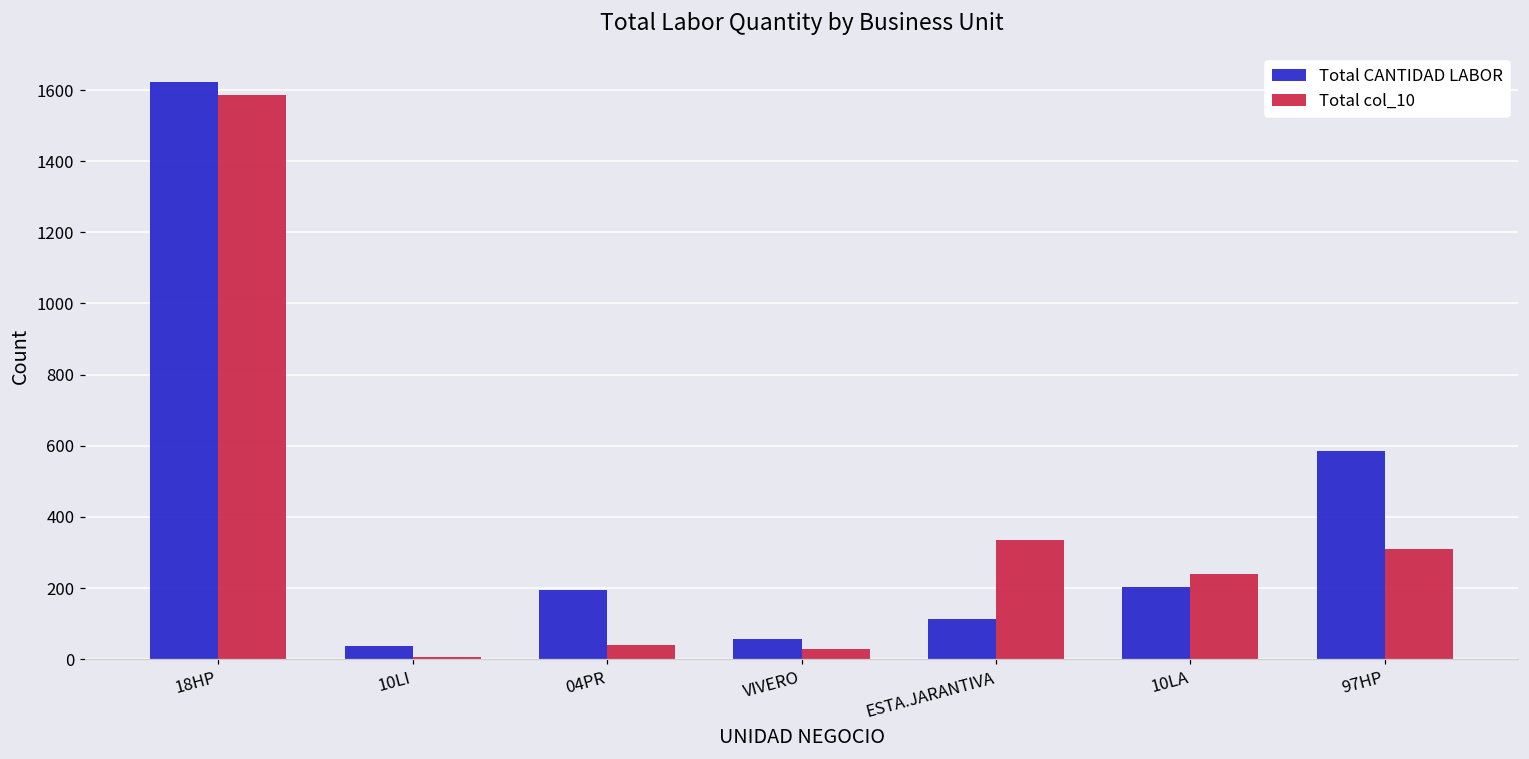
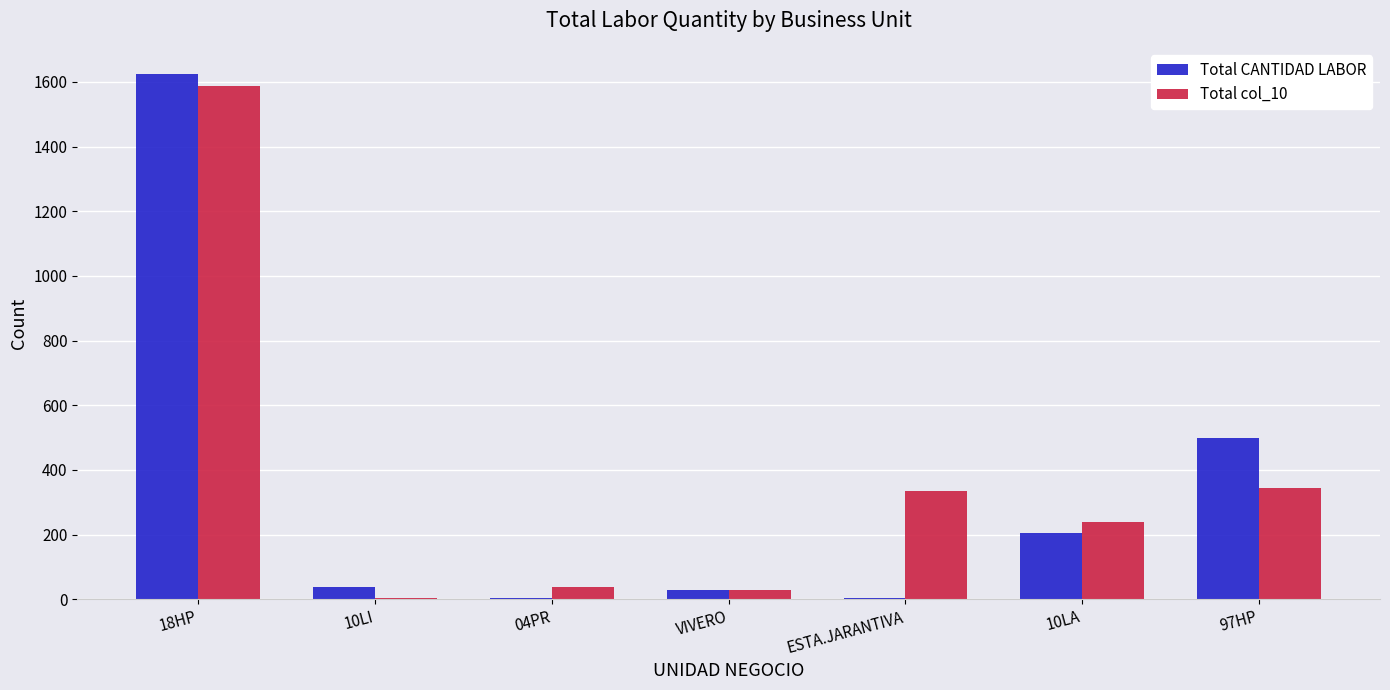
  {
    "Total CANTIDAD LABOR": {
      "18HP": 1620,
      "10LI": 40,
-     "04PR": 190,
-     "VIVERO": 60,
-     "ESTA.JARANTIVA": 110,
+     "04PR": 0,
+     "VIVERO": 30,
+     "ESTA.JARANTIVA": 0,
      "10LA": 200,
-     "97HP": 580
+     "97HP": 500
    },
    "Total col_10": {
      "18HP": 1590,
      "04PR": 40,
      "VIVERO": 30,
      "ESTA.JARANTIVA": 330,
      "10LA": 240,
-     "97HP": 310
+     "97HP": 340
    }
  }
